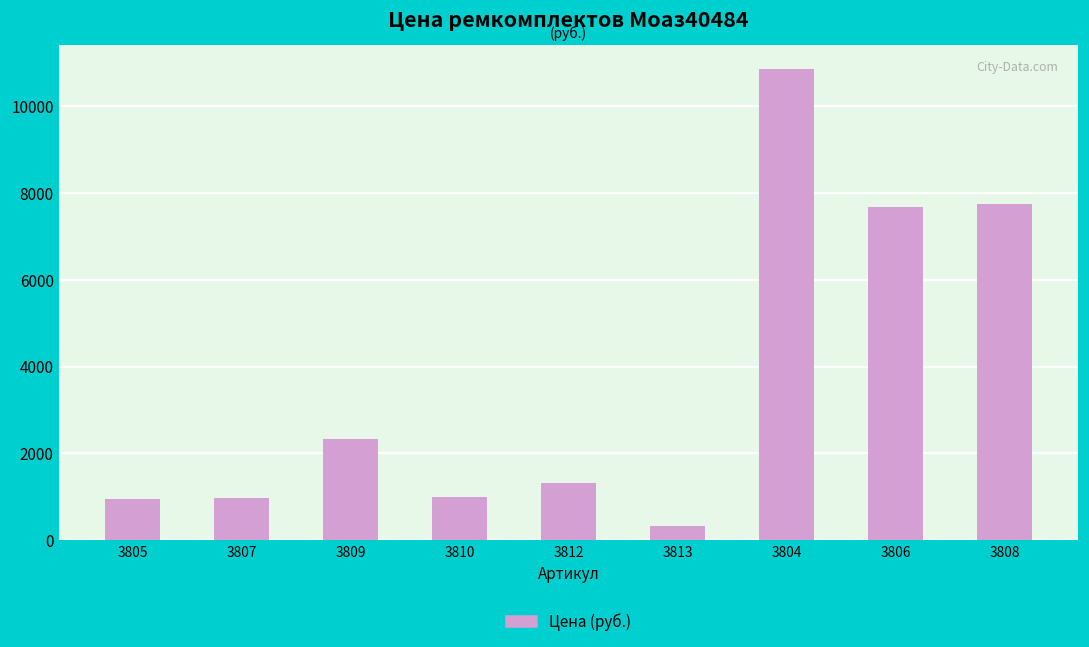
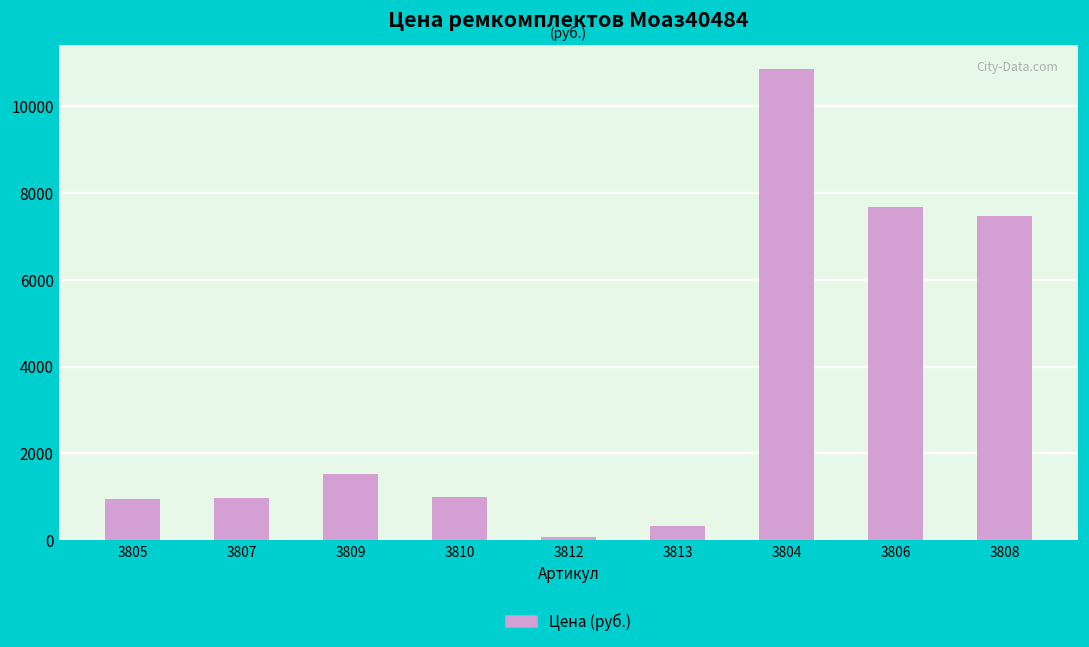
  {
    "3805": 1000,
    "3807": 1000,
-   "3809": 2300,
+   "3809": 1500,
    "3810": 1000,
-   "3812": 1300,
+   "3812": 100,
    "3813": 300,
    "3804": 10900,
    "3806": 7700,
-   "3808": 7700
+   "3808": 7500
  }
